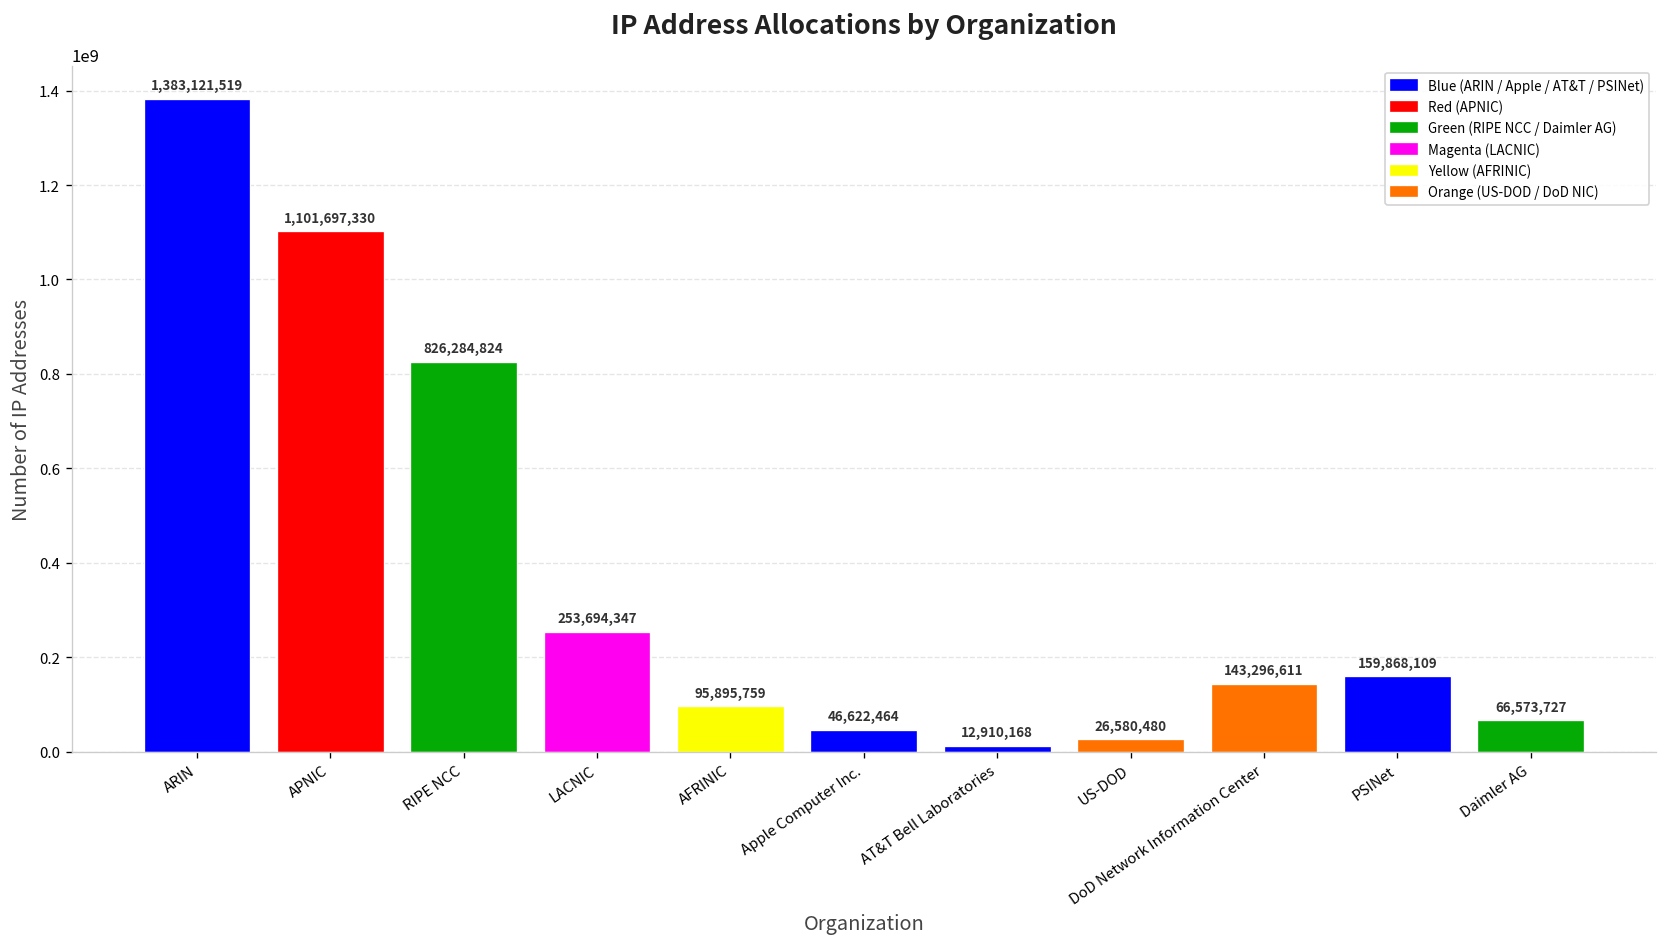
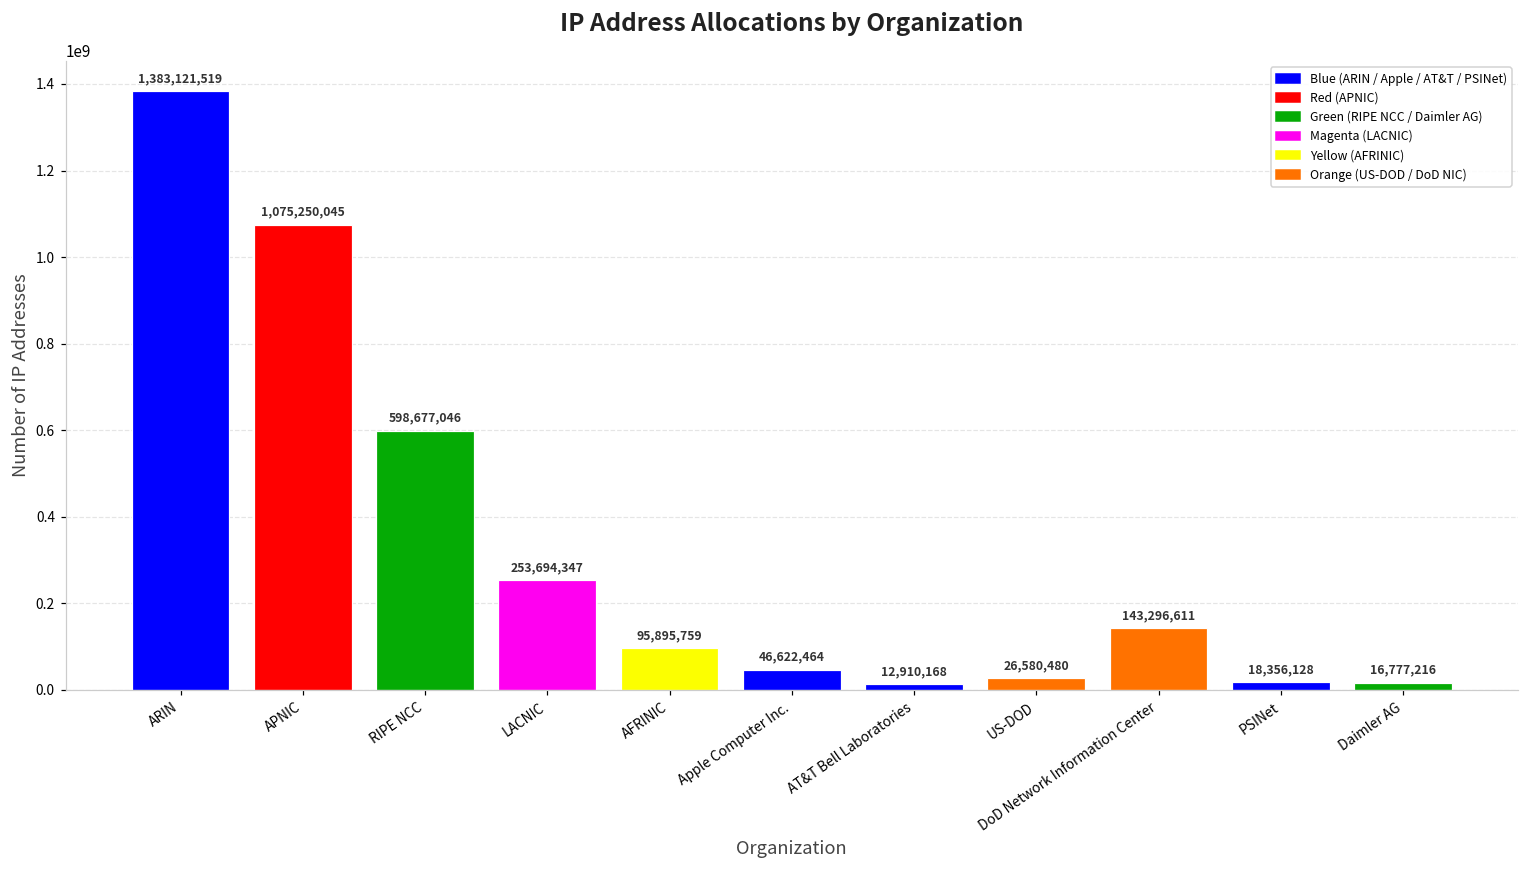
  {
    "ARIN": "1,383,121,519",
-   "APNIC": "1,101,697,330",
-   "RIPE NCC": "826,284,824",
+   "APNIC": "1,075,250,045",
+   "RIPE NCC": "598,677,046",
    "LACNIC": "253,694,347",
    "AFRINIC": "95,895,759",
    "Apple Computer Inc.": "46,622,464",
    "AT&T Bell Laboratories": "12,910,168",
    "US-DOD": "26,580,480",
    "DoD Network Information Center": "143,296,611",
-   "PSINet": "159,868,109",
-   "Daimler AG": "66,573,727"
+   "PSINet": "18,356,128",
+   "Daimler AG": "16,777,216"
  }
